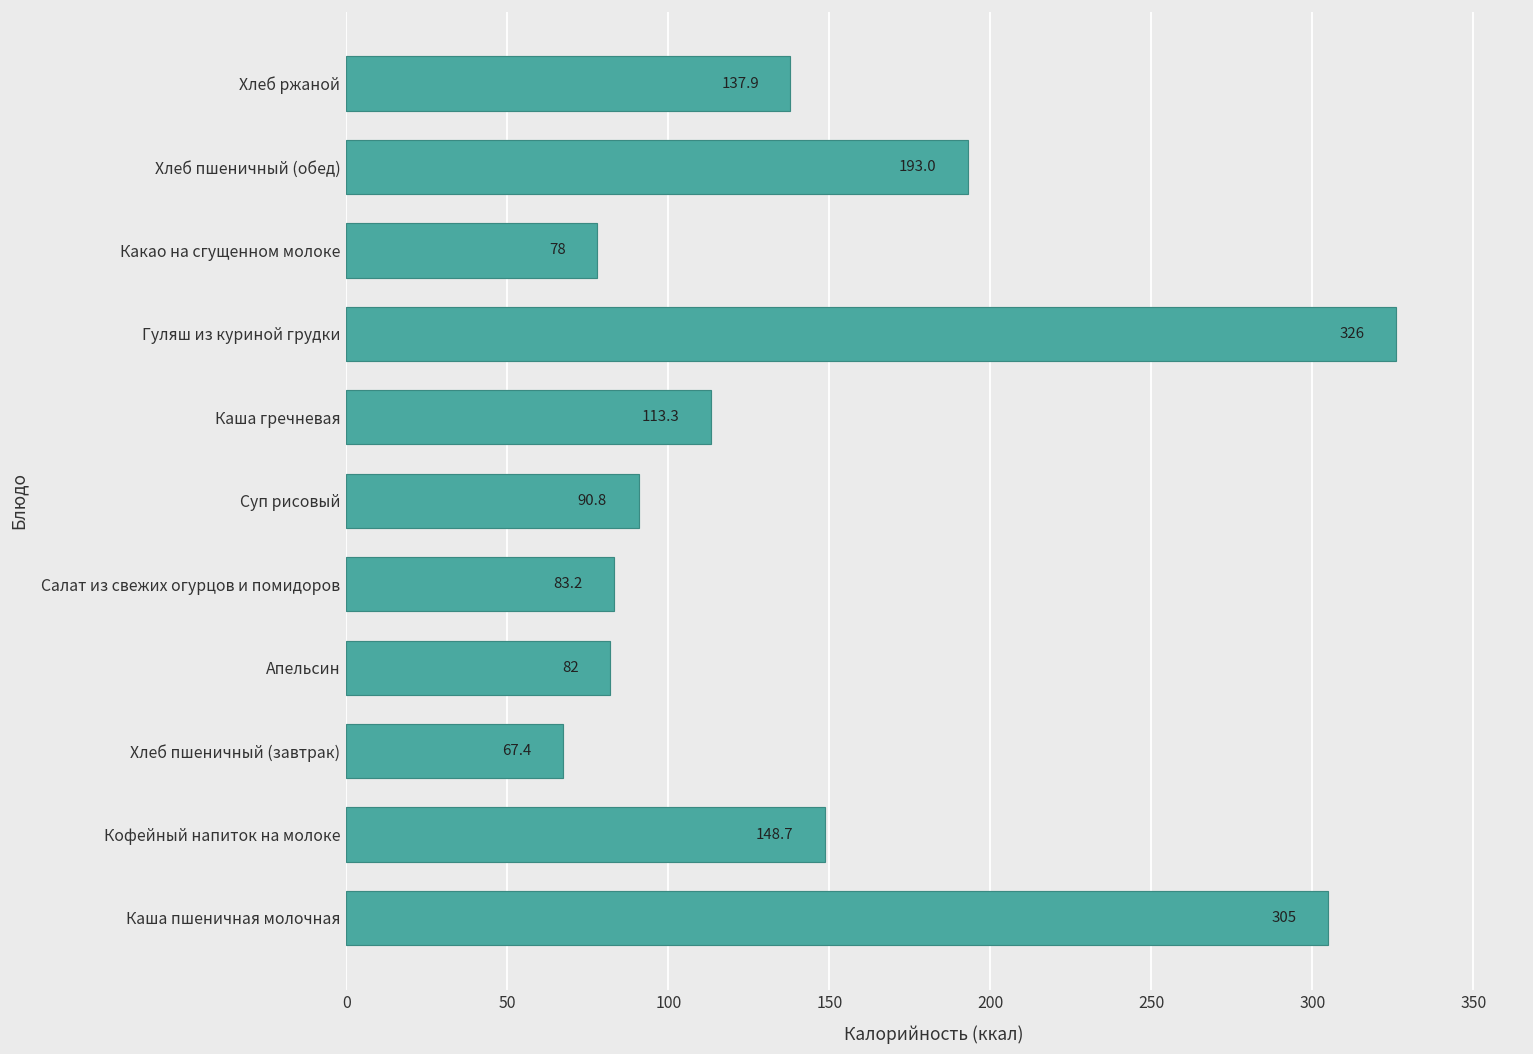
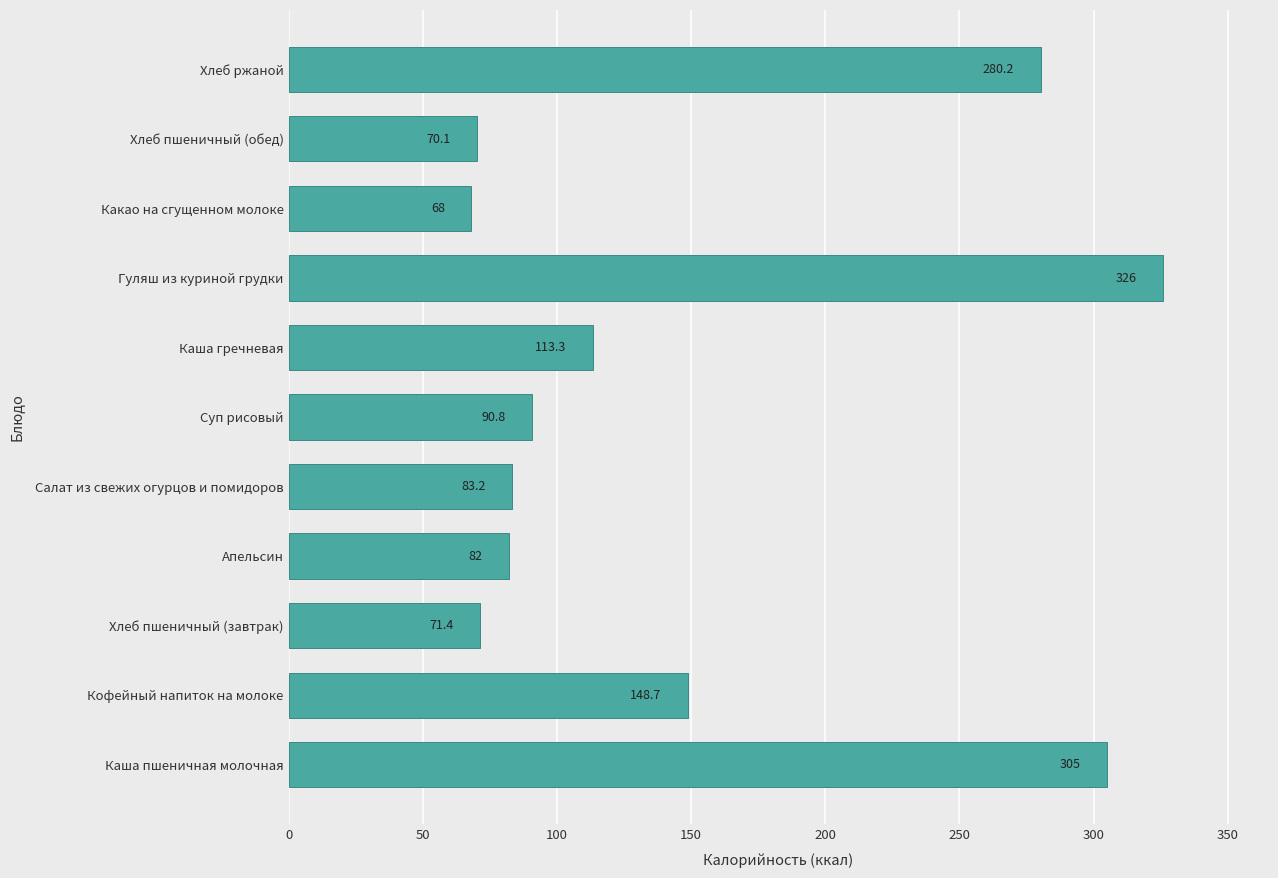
  {
-   "Хлеб ржаной": 137.9,
-   "Хлеб пшеничный (обед)": 193.0,
-   "Какао на сгущенном молоке": 78,
+   "Хлеб ржаной": 280.2,
+   "Хлеб пшеничный (обед)": 70.1,
+   "Какао на сгущенном молоке": 68,
    "Гуляш из куриной грудки": 326,
    "Каша гречневая": 113.3,
    "Суп рисовый": 90.8,
    "Салат из свежих огурцов и помидоров": 83.2,
    "Апельсин": 82,
-   "Хлеб пшеничный (завтрак)": 67.4,
+   "Хлеб пшеничный (завтрак)": 71.4,
    "Кофейный напиток на молоке": 148.7,
    "Каша пшеничная молочная": 305
  }
